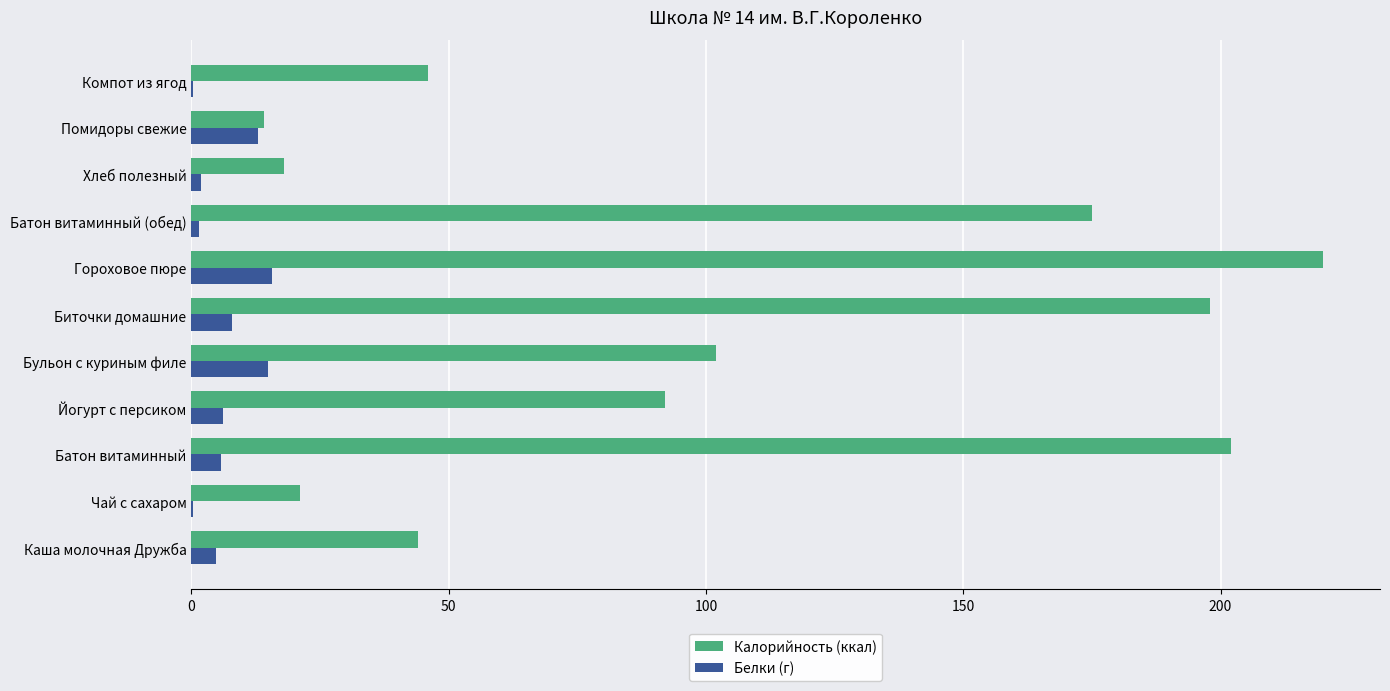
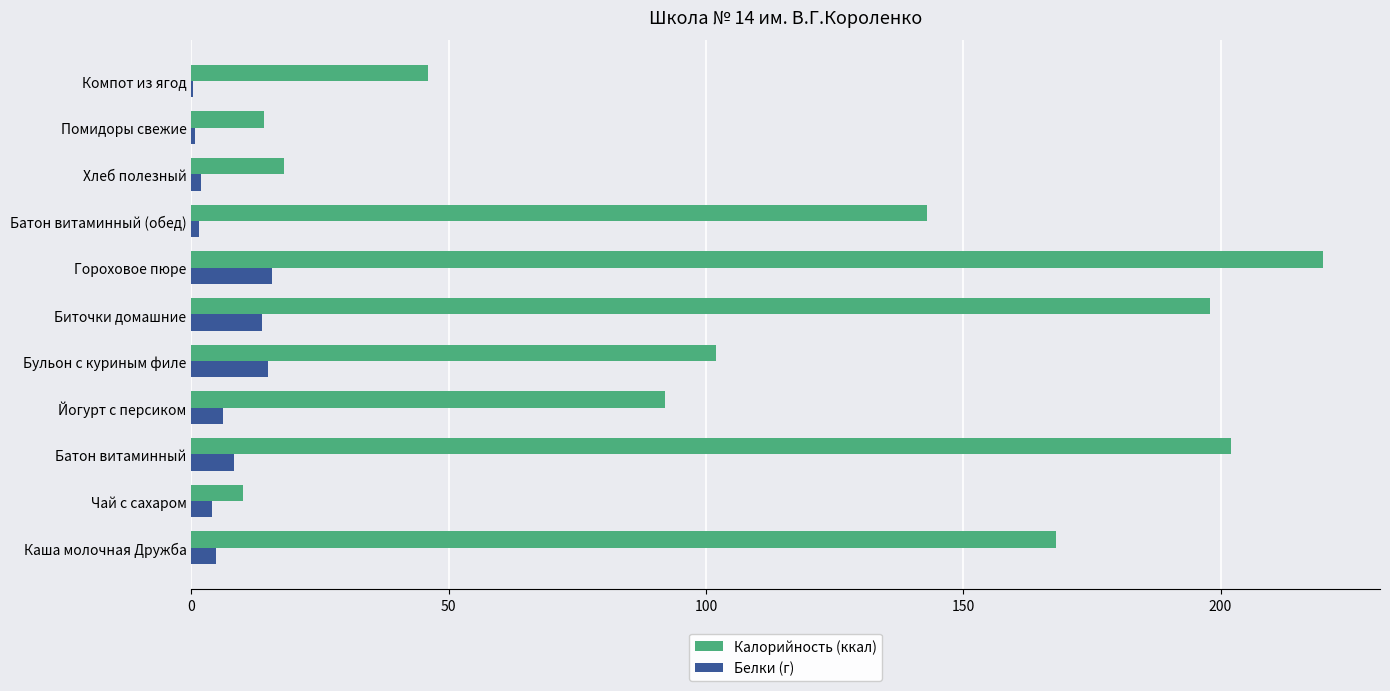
  {
    "Калорийность (ккал)": {
      "Компот из ягод": 46,
      "Помидоры свежие": 14,
      "Хлеб полезный": 18,
-     "Батон витаминный (обед)": 175,
+     "Батон витаминный (обед)": 143,
      "Гороховое пюре": 220,
      "Биточки домашние": 198,
      "Бульон с куриным филе": 102,
      "Йогурт с персиком": 92,
      "Батон витаминный": 202,
-     "Чай с сахаром": 21,
-     "Каша молочная Дружба": 44
+     "Чай с сахаром": 10,
+     "Каша молочная Дружба": 168
    },
    "Белки (г)": {
-     "Помидоры свежие": 13,
+     "Помидоры свежие": 1,
      "Хлеб полезный": 2,
      "Батон витаминный (обед)": 2,
      "Гороховое пюре": 16,
-     "Биточки домашние": 8,
+     "Биточки домашние": 14,
      "Бульон с куриным филе": 15,
      "Йогурт с персиком": 6,
-     "Батон витаминный": 6,
-     "Чай с сахаром": 0,
+     "Батон витаминный": 8,
+     "Чай с сахаром": 4,
      "Каша молочная Дружба": 5
    }
  }
